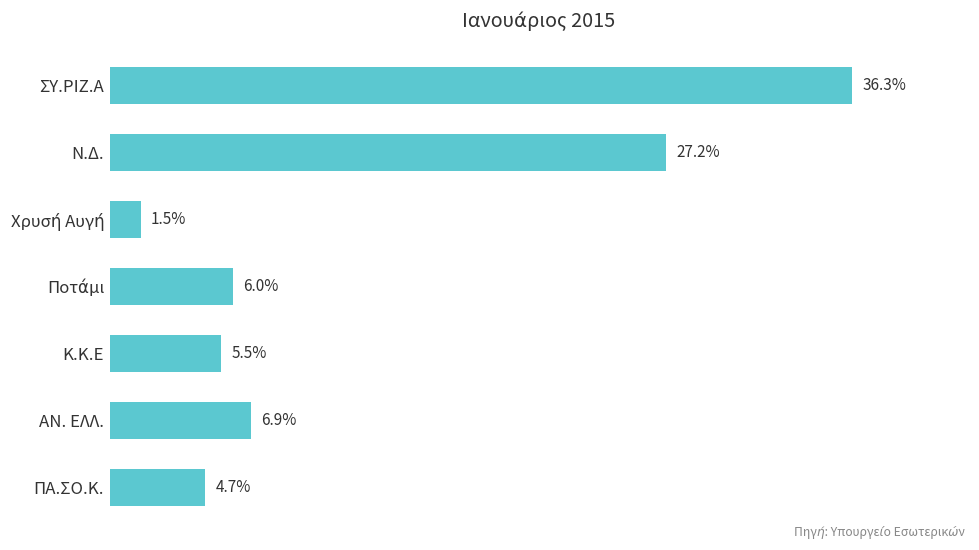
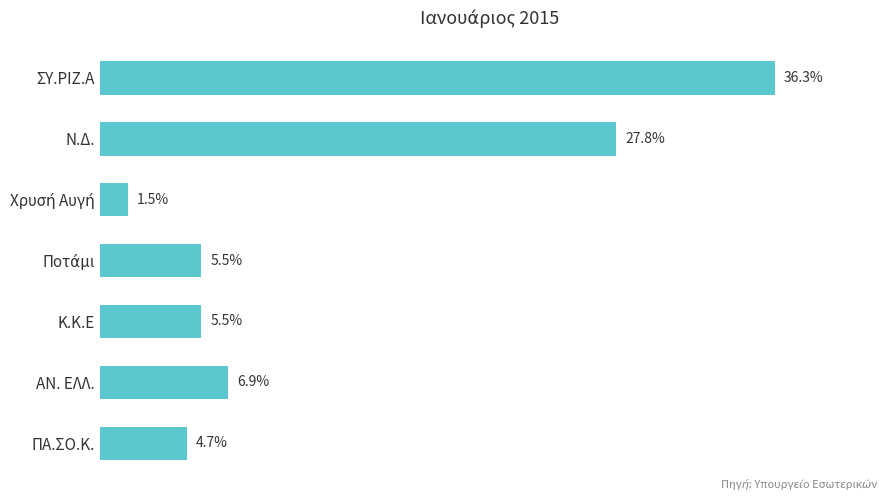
  {
    "ΣΥ.ΡΙΖ.Α": "36.3%",
-   "Ν.Δ.": "27.2%",
+   "Ν.Δ.": "27.8%",
    "Χρυσή Αυγή": "1.5%",
-   "Ποτάμι": "6.0%",
+   "Ποτάμι": "5.5%",
    "Κ.Κ.Ε": "5.5%",
    "ΑΝ. ΕΛΛ.": "6.9%",
    "ΠΑ.ΣΟ.Κ.": "4.7%"
  }
